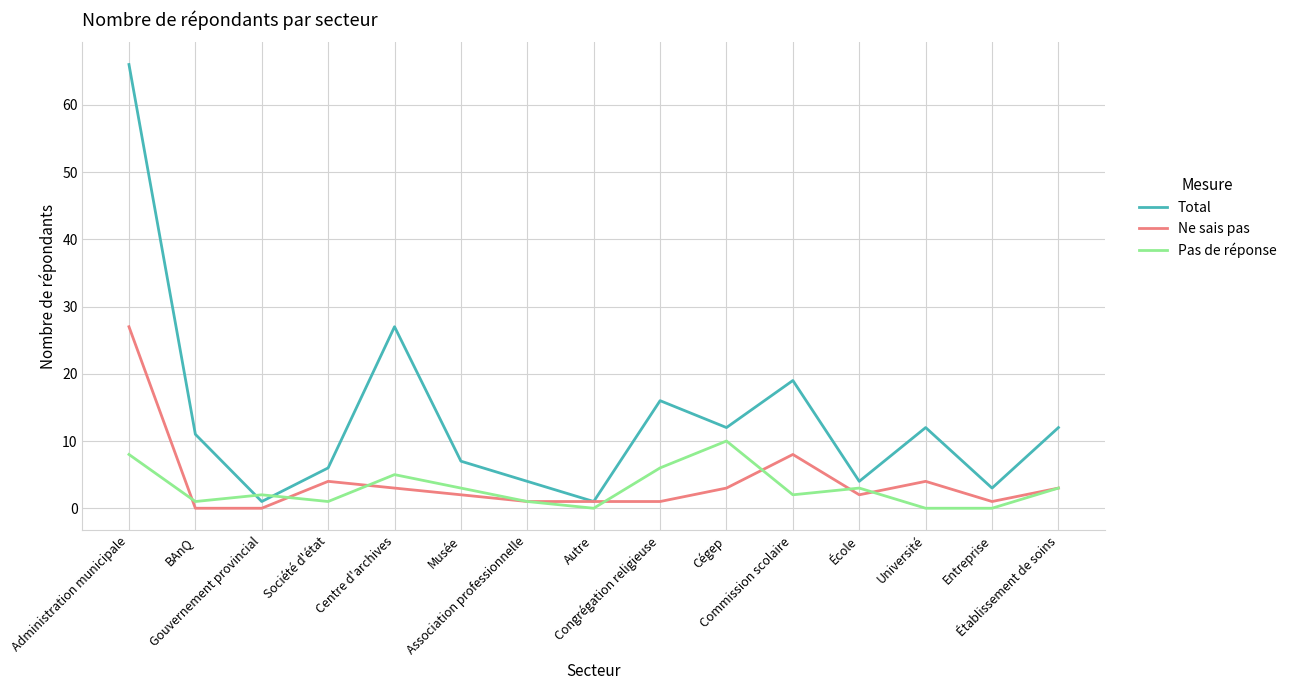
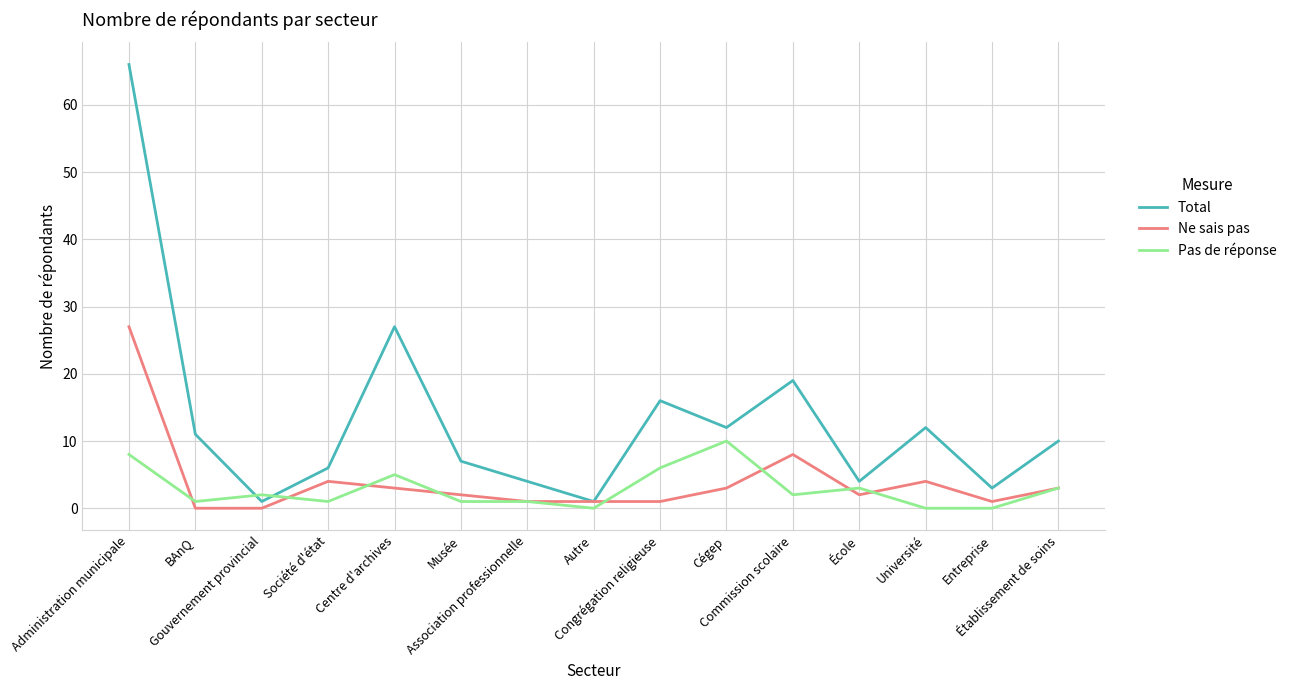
  {
    "Total": {
      "Administration municipale": 66,
      "BAnQ": 11,
      "Gouvernement provincial": 1,
      "Société d'état": 6,
      "Centre d'archives": 27,
      "Musée": 7,
      "Association professionnelle": 4,
      "Congrégation religieuse": 16,
      "Cégep": 12,
      "Commission scolaire": 19,
      "École": 4,
      "Université": 12,
      "Entreprise": 3,
-     "Établissement de soins": 12
+     "Établissement de soins": 10
    },
    "Ne sais pas": {
      "Administration municipale": 27,
      "BAnQ": 0,
      "Gouvernement provincial": 0,
      "Société d'état": 4,
      "Centre d'archives": 3,
      "Musée": 2,
      "Congrégation religieuse": 1,
      "Cégep": 3,
      "Commission scolaire": 8,
      "École": 2,
      "Université": 4,
      "Entreprise": 1
    },
    "Pas de réponse": {
      "Administration municipale": 8,
      "BAnQ": 1,
      "Gouvernement provincial": 2,
      "Société d'état": 1,
      "Centre d'archives": 5,
-     "Musée": 3,
+     "Musée": 1,
      "Autre": 0,
      "Congrégation religieuse": 6,
      "Cégep": 10,
      "Commission scolaire": 2,
      "École": 3,
      "Université": 0,
      "Entreprise": 0
    }
  }
